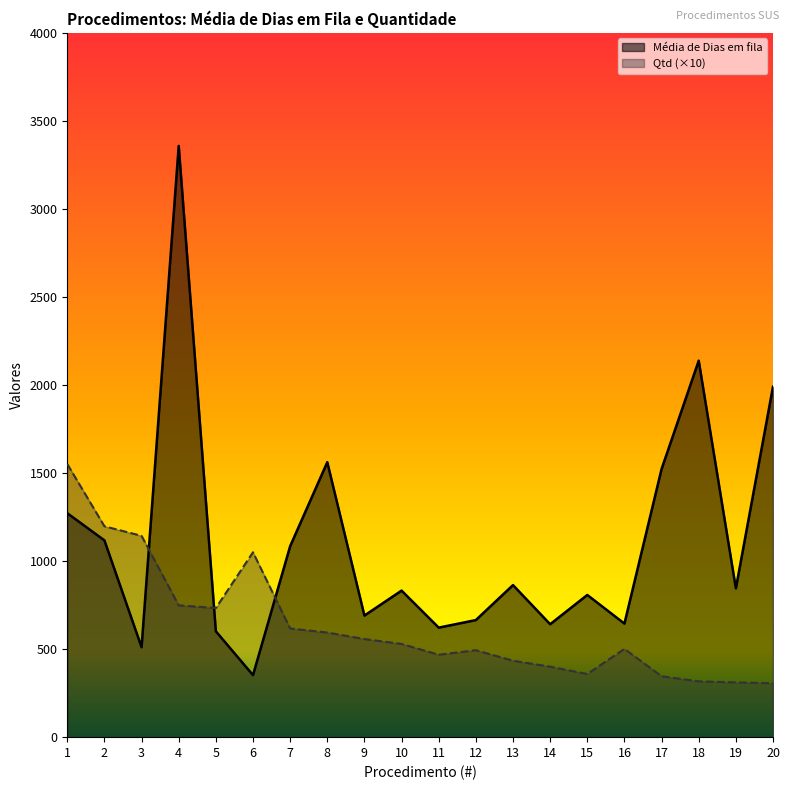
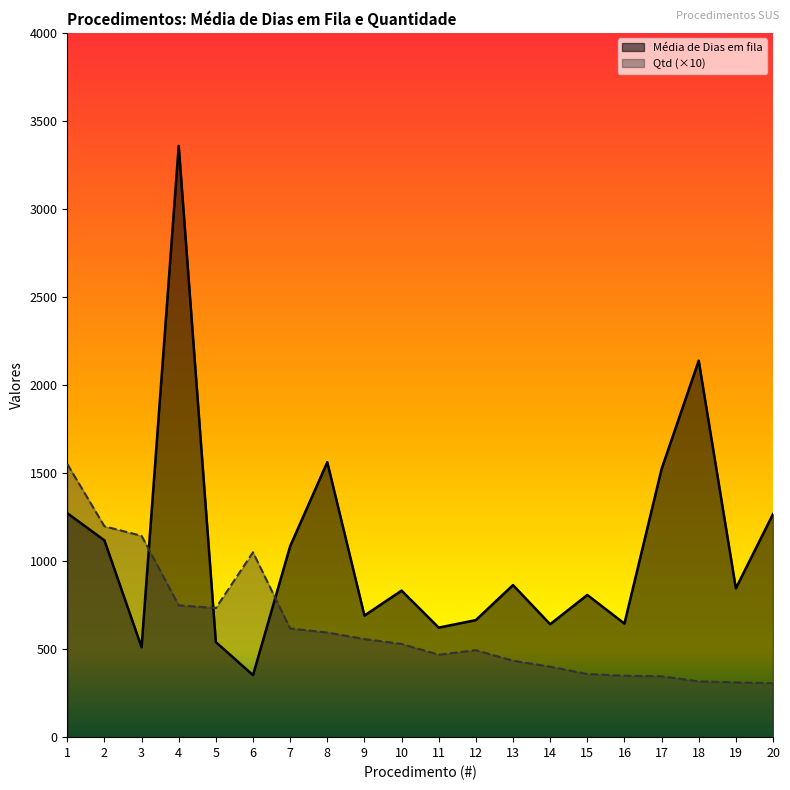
  {
    "Média de Dias em fila": {
      "1": 1270,
      "2": 1120,
      "3": 510,
      "4": 3360,
-     "5": 600,
+     "5": 540,
      "6": 350,
      "7": 1080,
      "8": 1560,
      "9": 690,
      "10": 830,
      "11": 620,
      "12": 670,
      "13": 860,
      "14": 640,
      "15": 810,
      "16": 640,
      "17": 1520,
      "18": 2140,
      "19": 850,
-     "20": 1990
+     "20": 1270
    },
    "Qtd (×10)": {
      "1": 1550,
      "2": 1200,
      "3": 1140,
      "4": 750,
      "5": 730,
      "6": 1050,
      "7": 620,
      "8": 590,
      "9": 560,
      "10": 530,
      "11": 470,
      "12": 490,
      "13": 430,
      "14": 400,
      "15": 360,
-     "16": 500,
+     "16": 350,
      "17": 350,
      "18": 320,
      "19": 310,
      "20": 310
    }
  }
